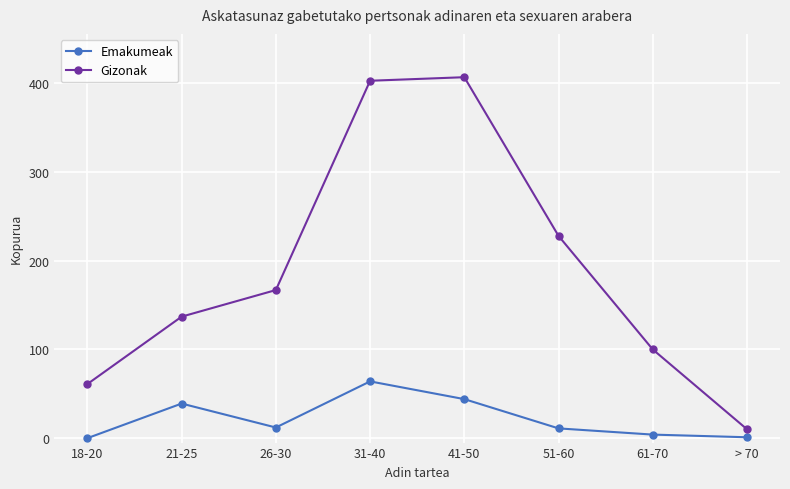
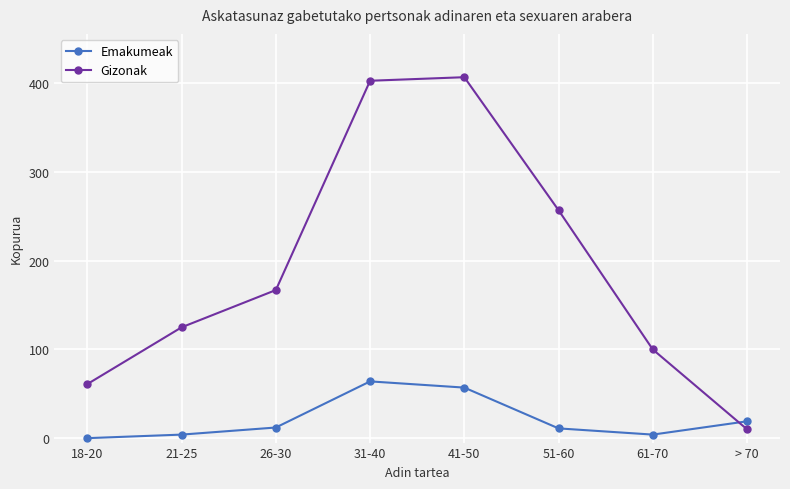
  {
    "Emakumeak": {
      "18-20": 0,
-     "21-25": 40,
+     "21-25": 0,
      "26-30": 10,
      "31-40": 60,
-     "41-50": 40,
+     "41-50": 60,
      "51-60": 10,
      "61-70": 0,
-     "> 70": 0
+     "> 70": 20
    },
    "Gizonak": {
      "18-20": 60,
-     "21-25": 140,
+     "21-25": 130,
      "26-30": 170,
      "31-40": 400,
      "41-50": 410,
-     "51-60": 230,
+     "51-60": 260,
      "61-70": 100,
      "> 70": 10
    }
  }
